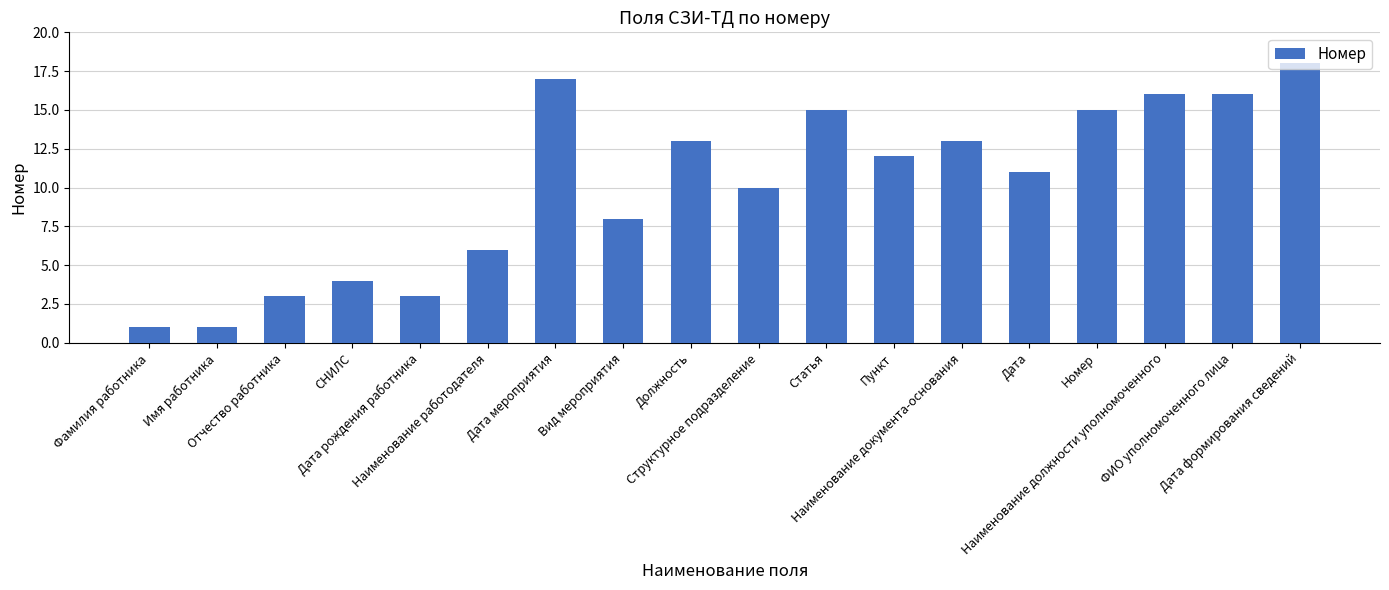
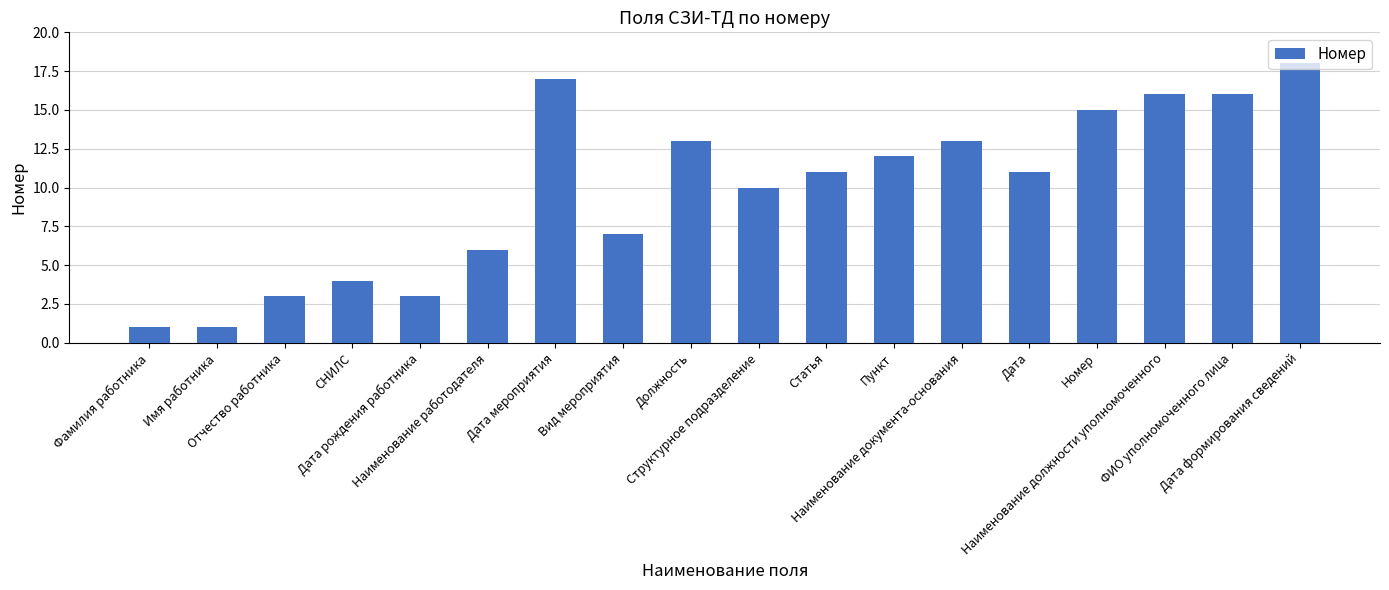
  {
    "Фамилия работника": 1,
    "Имя работника": 1,
    "Отчество работника": 3,
    "СНИЛС": 4,
    "Дата рождения работника": 3,
    "Наименование работодателя": 6,
    "Дата мероприятия": 17,
-   "Вид мероприятия": 8,
+   "Вид мероприятия": 7,
    "Должность": 13,
    "Структурное подразделение": 10,
-   "Статья": 15,
+   "Статья": 11,
    "Пункт": 12,
    "Наименование документа-основания": 13,
    "Дата": 11,
    "Номер": 15,
    "Наименование должности уполномоченного": 16,
    "ФИО уполномоченного лица": 16
  }
